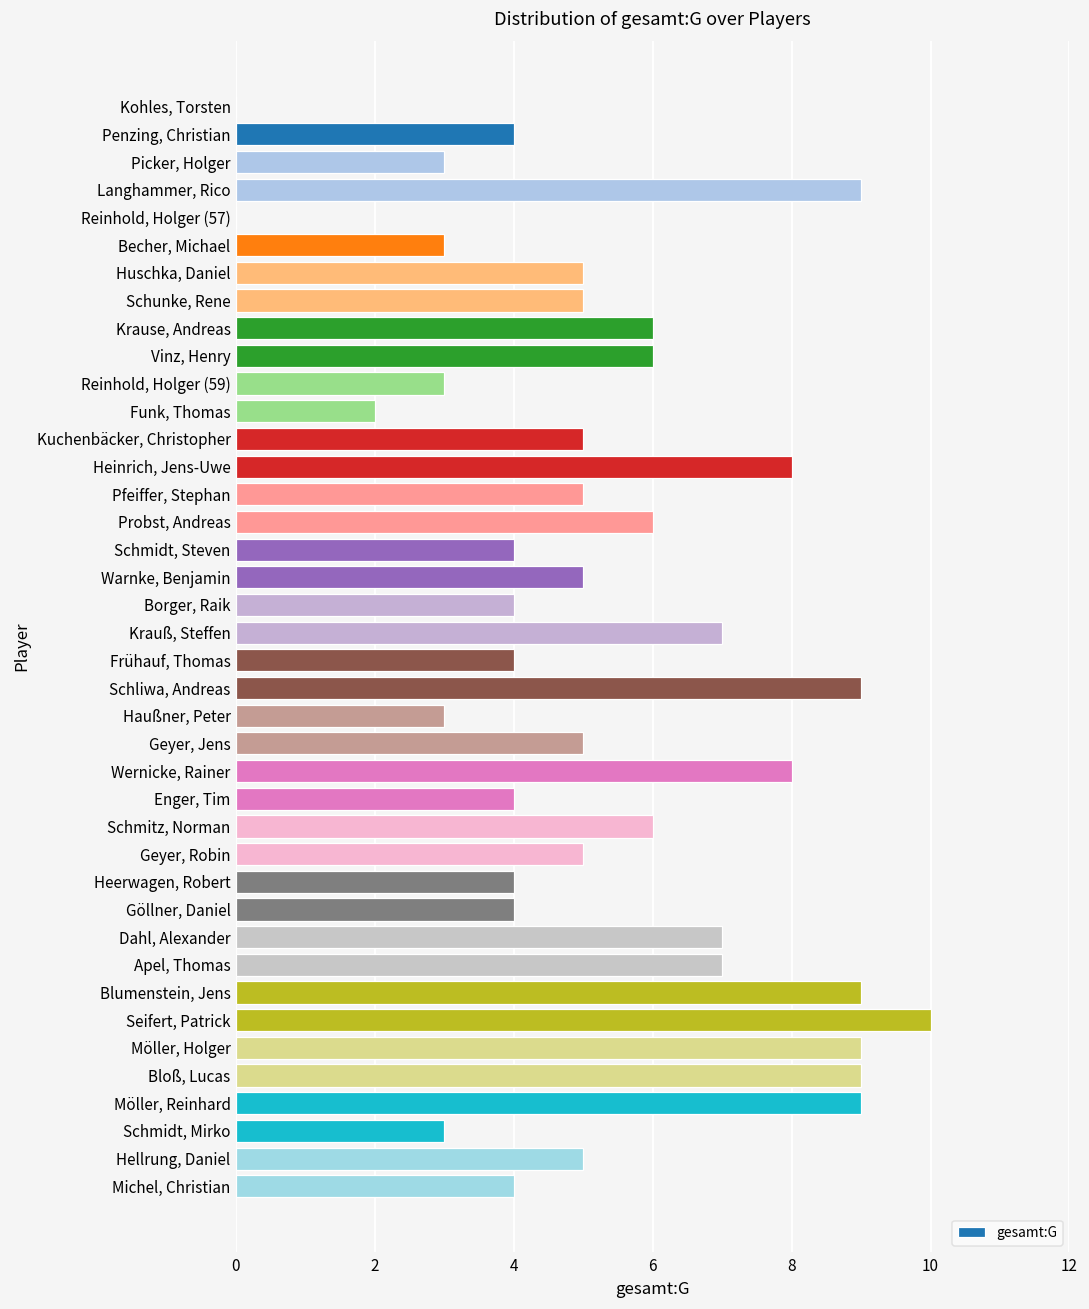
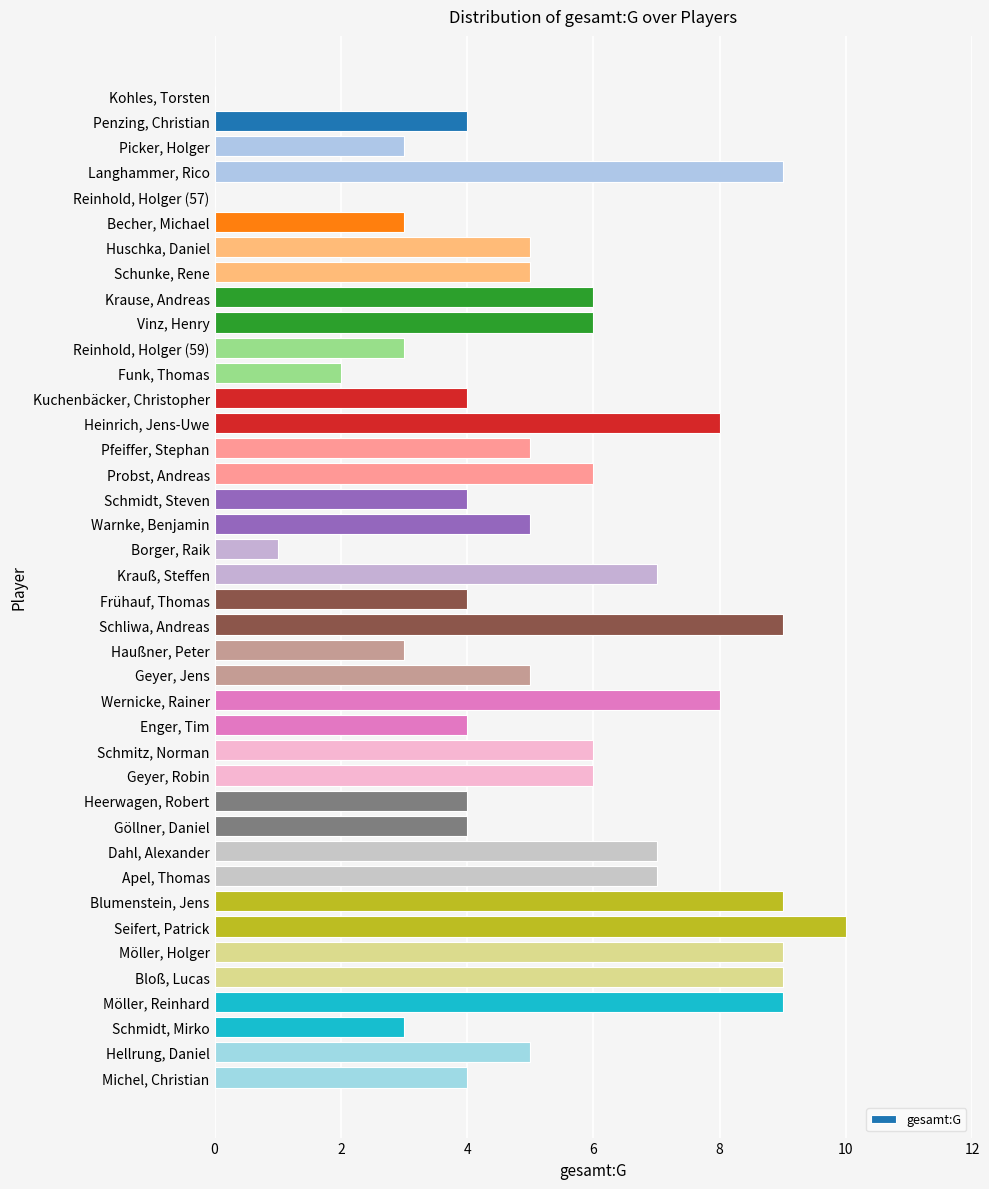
  {
    "Kohles, Torsten": 0,
    "Penzing, Christian": 4,
    "Picker, Holger": 3,
    "Langhammer, Rico": 9,
    "Reinhold, Holger (57)": 0,
    "Becher, Michael": 3,
    "Huschka, Daniel": 5,
    "Schunke, Rene": 5,
    "Krause, Andreas": 6,
    "Vinz, Henry": 6,
    "Reinhold, Holger (59)": 3,
    "Funk, Thomas": 2,
-   "Kuchenbäcker, Christopher": 5,
+   "Kuchenbäcker, Christopher": 4,
    "Heinrich, Jens-Uwe": 8,
    "Pfeiffer, Stephan": 5,
    "Probst, Andreas": 6,
    "Schmidt, Steven": 4,
    "Warnke, Benjamin": 5,
-   "Borger, Raik": 4,
+   "Borger, Raik": 1,
    "Krauß, Steffen": 7,
    "Frühauf, Thomas": 4,
    "Schliwa, Andreas": 9,
    "Haußner, Peter": 3,
    "Geyer, Jens": 5,
    "Wernicke, Rainer": 8,
    "Enger, Tim": 4,
    "Schmitz, Norman": 6,
-   "Geyer, Robin": 5,
+   "Geyer, Robin": 6,
    "Heerwagen, Robert": 4,
    "Göllner, Daniel": 4,
    "Dahl, Alexander": 7,
    "Apel, Thomas": 7,
    "Blumenstein, Jens": 9,
    "Seifert, Patrick": 10,
    "Möller, Holger": 9,
    "Bloß, Lucas": 9,
    "Möller, Reinhard": 9,
    "Schmidt, Mirko": 3,
    "Hellrung, Daniel": 5,
    "Michel, Christian": 4
  }
